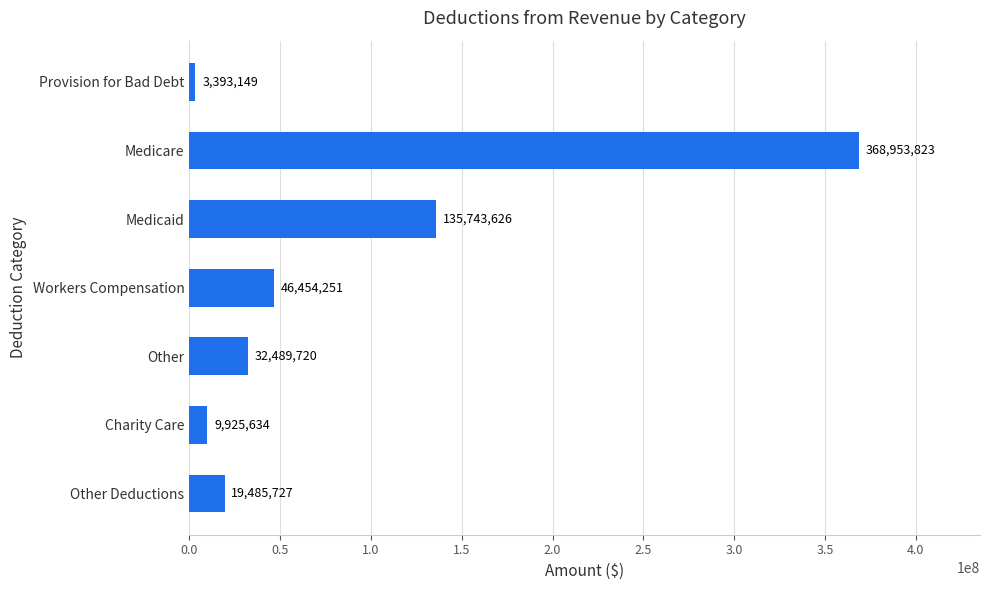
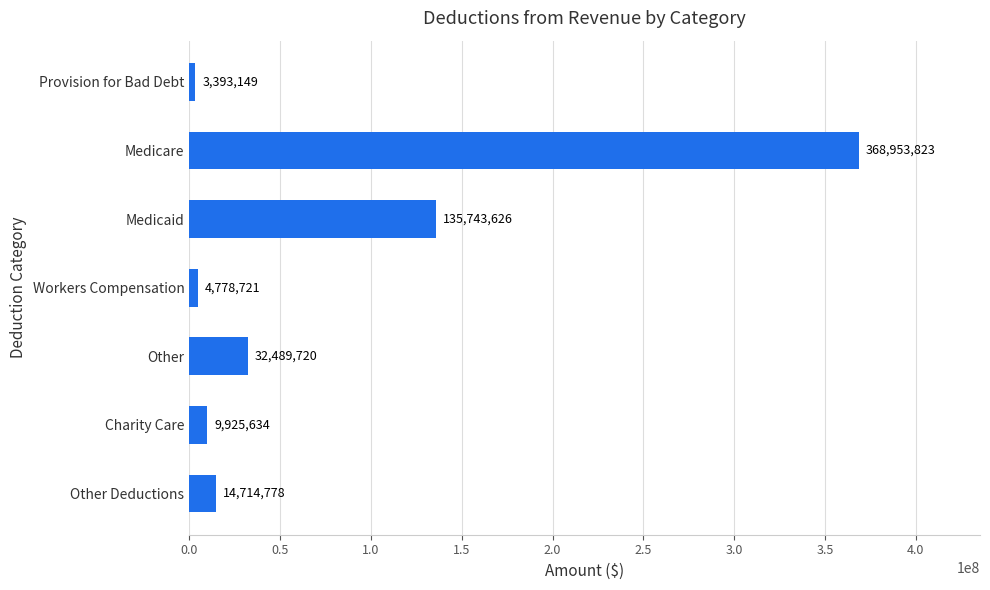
  {
    "Provision for Bad Debt": "3,393,149",
    "Medicare": "368,953,823",
    "Medicaid": "135,743,626",
-   "Workers Compensation": "46,454,251",
+   "Workers Compensation": "4,778,721",
    "Other": "32,489,720",
    "Charity Care": "9,925,634",
-   "Other Deductions": "19,485,727"
+   "Other Deductions": "14,714,778"
  }
